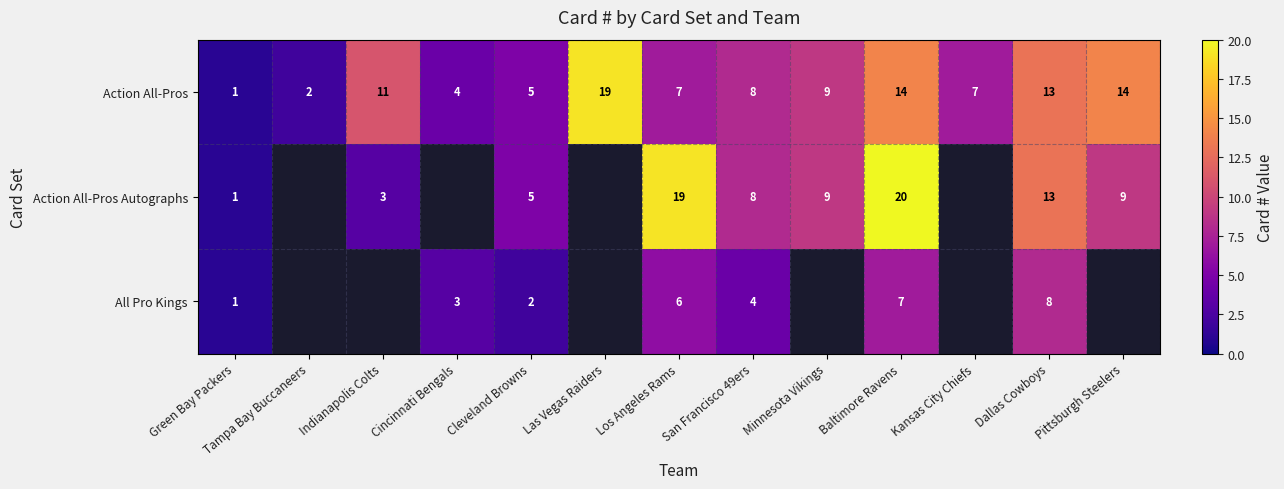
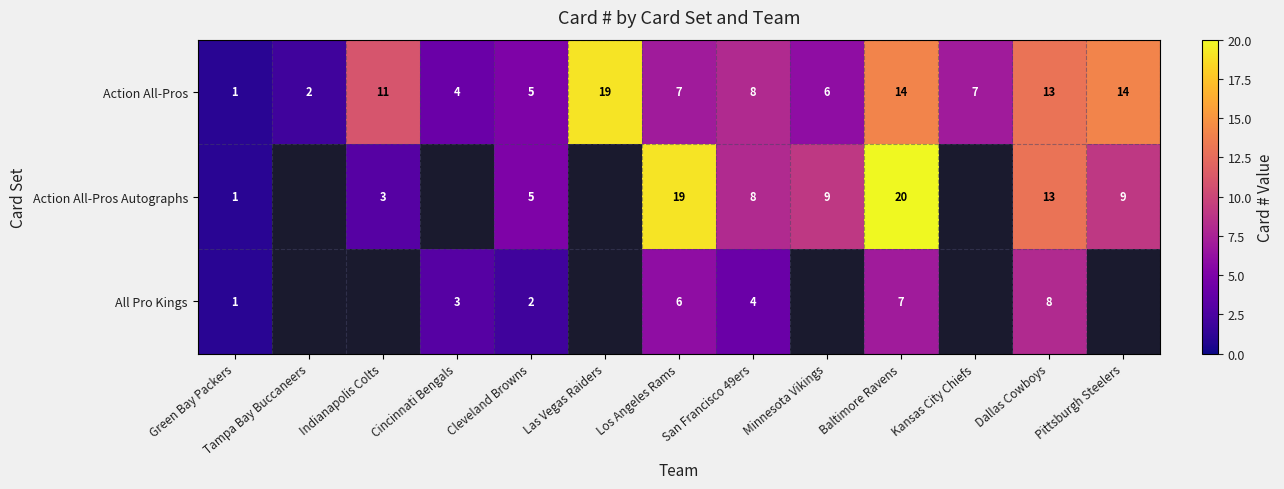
  {
    "Action All-Pros": {
      "Green Bay Packers": 1,
      "Tampa Bay Buccaneers": 2,
      "Indianapolis Colts": 11,
      "Cincinnati Bengals": 4,
      "Cleveland Browns": 5,
      "Las Vegas Raiders": 19,
      "Los Angeles Rams": 7,
      "San Francisco 49ers": 8,
-     "Minnesota Vikings": 9,
+     "Minnesota Vikings": 6,
      "Baltimore Ravens": 14,
      "Kansas City Chiefs": 7,
      "Dallas Cowboys": 13,
      "Pittsburgh Steelers": 14
    },
    "Action All-Pros Autographs": {
      "Green Bay Packers": 1,
      "Indianapolis Colts": 3,
      "Cleveland Browns": 5,
      "Los Angeles Rams": 19,
      "San Francisco 49ers": 8,
      "Minnesota Vikings": 9,
      "Baltimore Ravens": 20,
      "Dallas Cowboys": 13,
      "Pittsburgh Steelers": 9
    },
    "All Pro Kings": {
      "Green Bay Packers": 1,
      "Cincinnati Bengals": 3,
      "Cleveland Browns": 2,
      "Los Angeles Rams": 6,
      "San Francisco 49ers": 4,
      "Baltimore Ravens": 7,
      "Dallas Cowboys": 8
    }
  }
